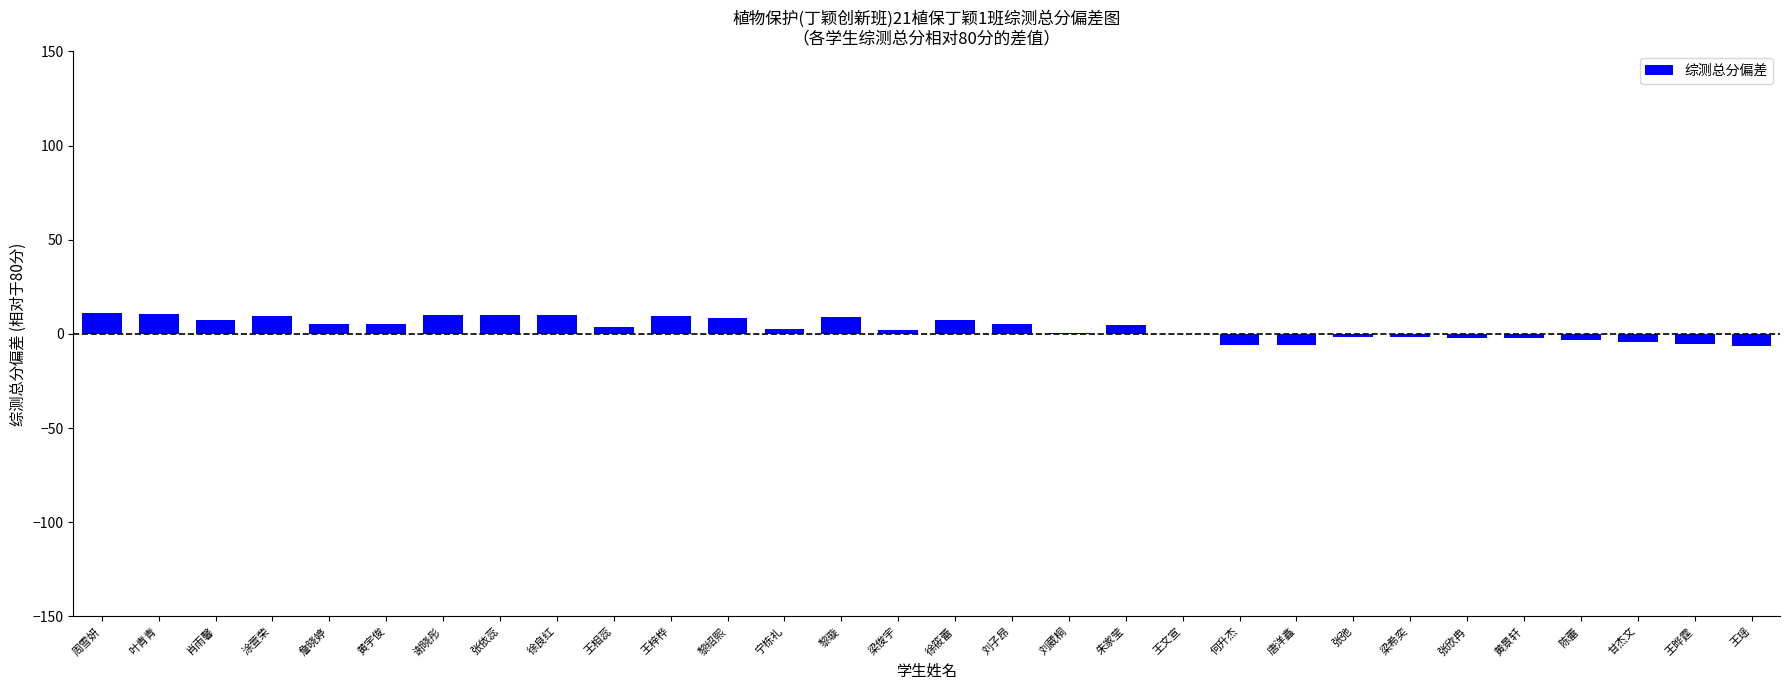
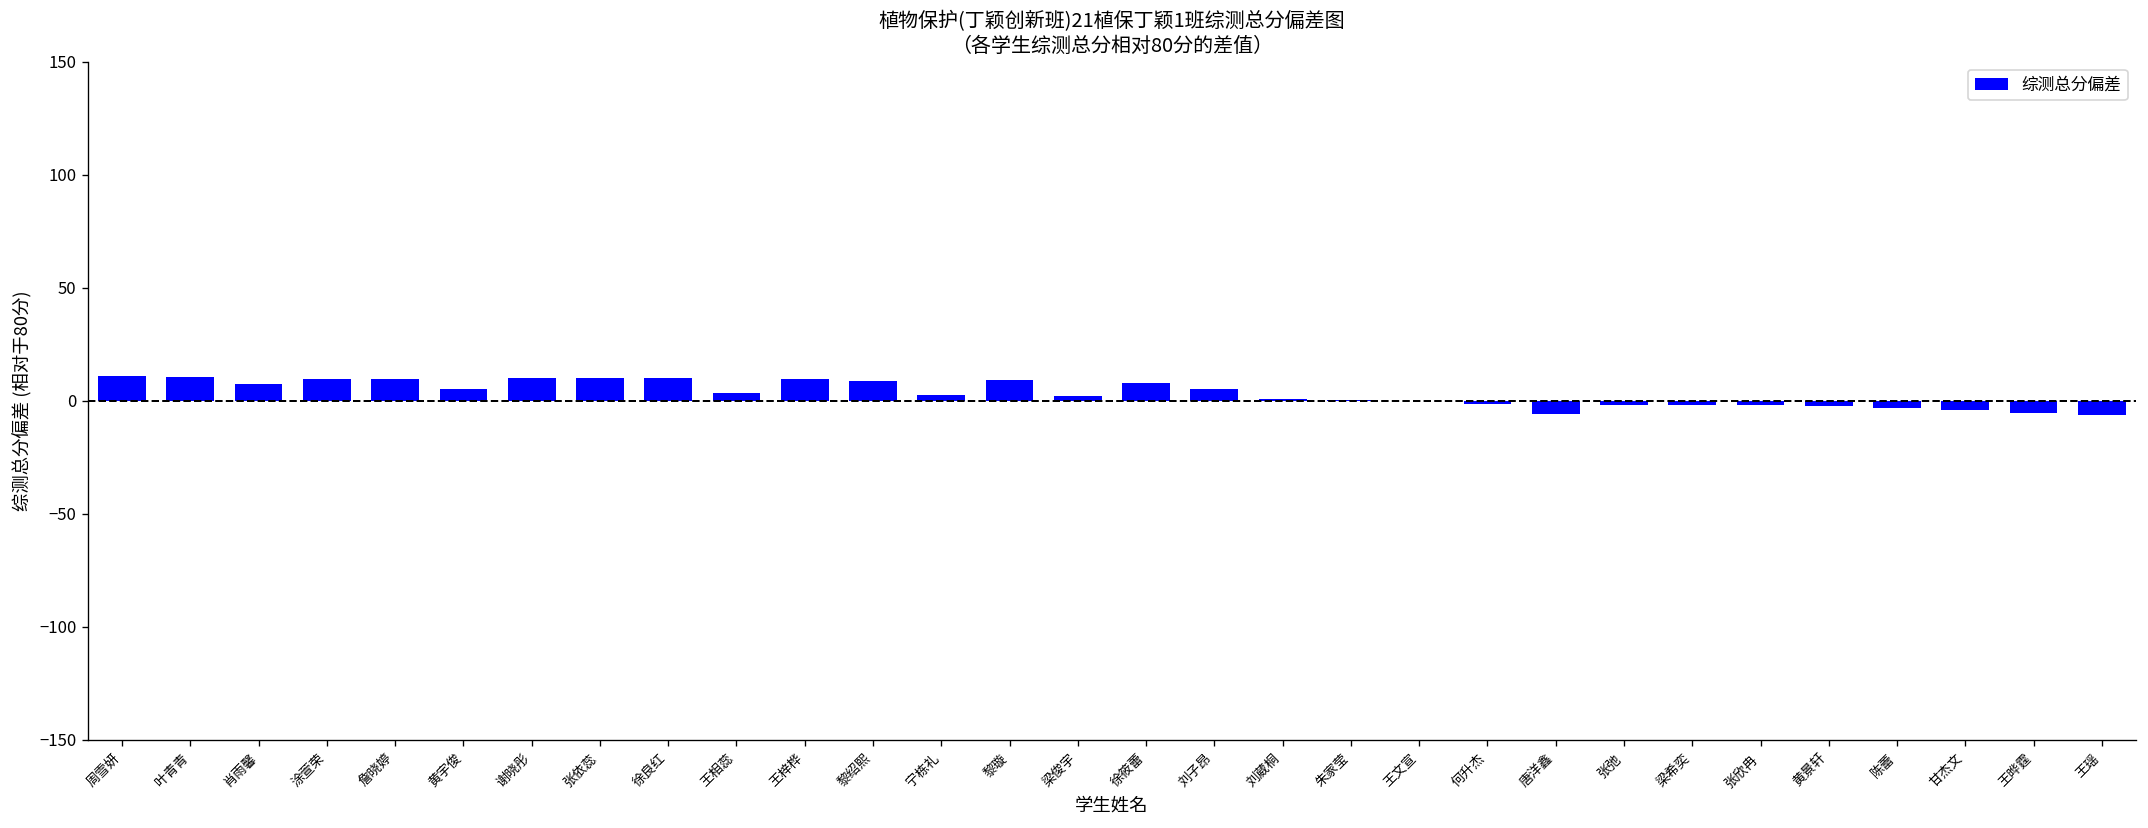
  {
    "周雪妍": 11,
    "叶青青": 10,
    "肖雨馨": 7,
    "涂萱荣": 10,
-   "詹晓婷": 5,
+   "詹晓婷": 10,
    "黄宇俊": 5,
    "谢晓彤": 10,
    "张依蕊": 10,
    "徐良红": 10,
    "王相蕊": 4,
    "王梓桦": 10,
    "黎绍熙": 9,
    "宁栋礼": 3,
    "黎璇": 9,
    "梁俊宇": 2,
    "徐筱蕾": 8,
    "刘子昂": 5,
-   "朱家莹": 5,
-   "何升杰": -6,
+   "朱家莹": 0,
+   "何升杰": -1,
    "唐洋鑫": -6,
    "张弛": -2,
    "梁希奕": -2,
    "张欣冉": -2,
    "黄景轩": -2,
    "陈蕾": -3,
    "甘杰文": -4,
    "王晔霆": -6,
    "王瑶": -6
  }
